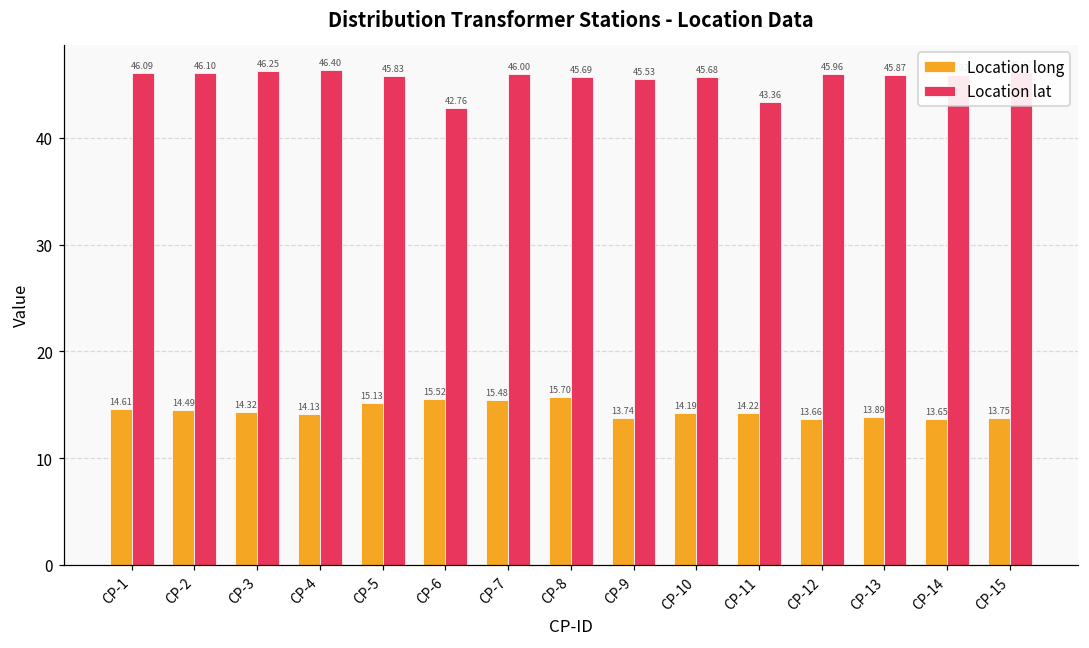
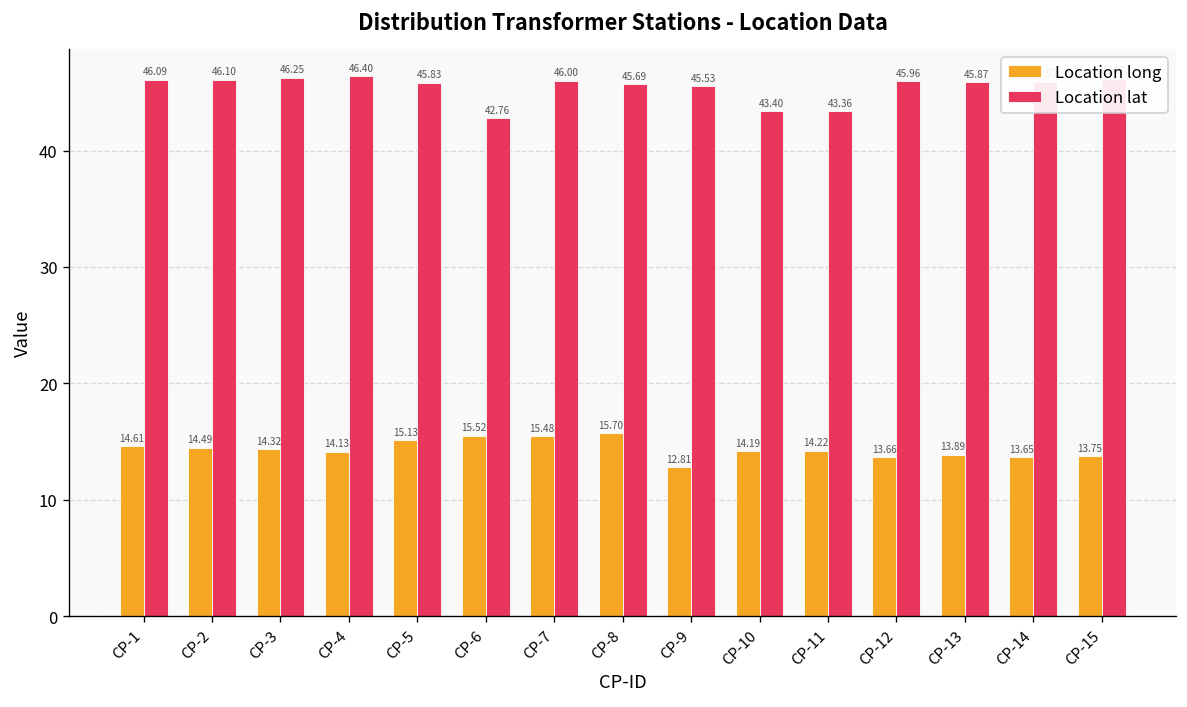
  {
    "Location long": {
      "CP-1": 14.61,
      "CP-2": 14.49,
      "CP-3": 14.32,
      "CP-4": 14.13,
      "CP-5": 15.13,
      "CP-6": 15.52,
      "CP-7": 15.48,
      "CP-8": 15.70,
-     "CP-9": 13.74,
+     "CP-9": 12.81,
      "CP-10": 14.19,
      "CP-11": 14.22,
      "CP-12": 13.66,
      "CP-13": 13.89,
      "CP-14": 13.65,
      "CP-15": 13.75
    },
    "Location lat": {
      "CP-1": 46.09,
      "CP-2": 46.10,
      "CP-3": 46.25,
      "CP-4": 46.40,
      "CP-5": 45.83,
      "CP-6": 42.76,
      "CP-7": 46.00,
      "CP-8": 45.69,
      "CP-9": 45.53,
-     "CP-10": 45.68,
+     "CP-10": 43.40,
      "CP-11": 43.36,
      "CP-12": 45.96,
      "CP-13": 45.87
    }
  }
